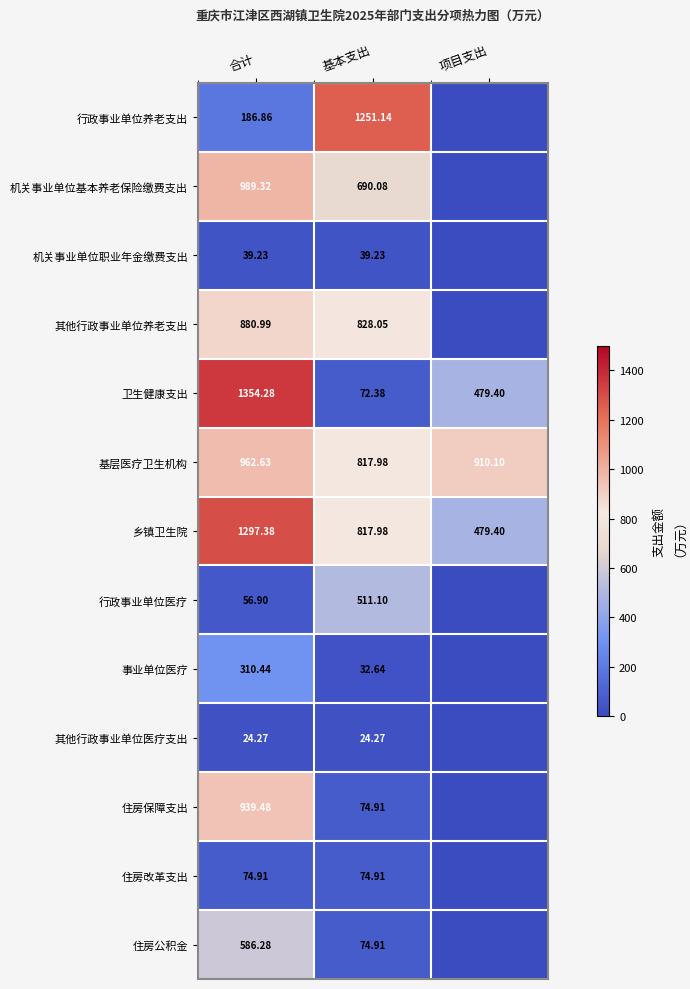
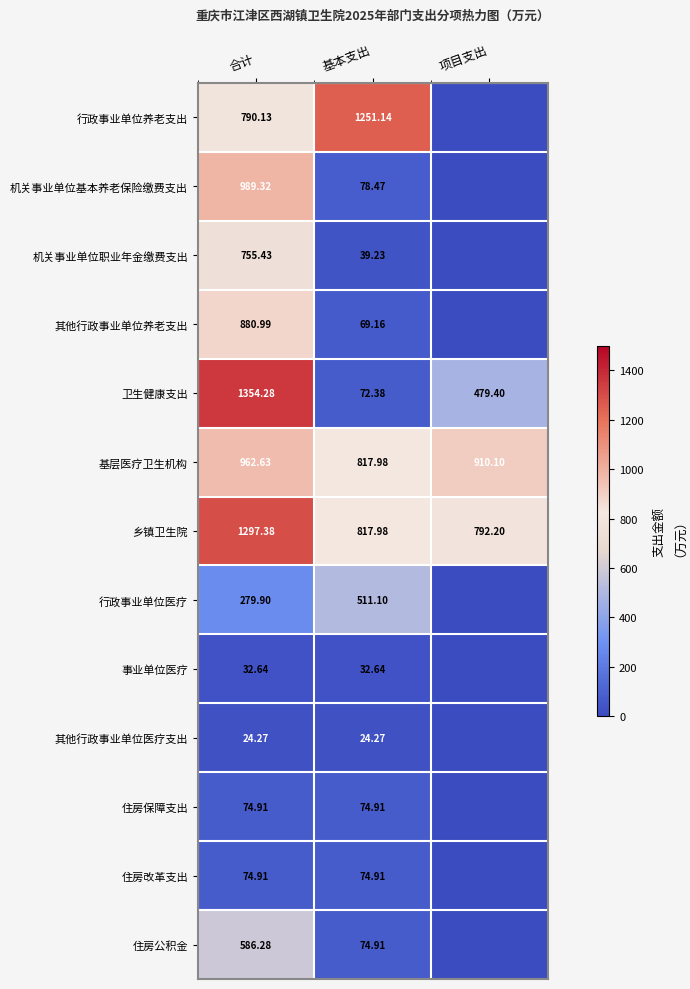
  {
    "行政事业单位养老支出": {
-     "合计": 186.86,
+     "合计": 790.13,
      "基本支出": 1251.14
    },
    "机关事业单位基本养老保险缴费支出": {
      "合计": 989.32,
-     "基本支出": 690.08
+     "基本支出": 78.47
    },
    "机关事业单位职业年金缴费支出": {
-     "合计": 39.23,
+     "合计": 755.43,
      "基本支出": 39.23
    },
    "其他行政事业单位养老支出": {
      "合计": 880.99,
-     "基本支出": 828.05
+     "基本支出": 69.16
    },
    "卫生健康支出": {
      "合计": 1354.28,
      "基本支出": 72.38,
      "项目支出": 479.40
    },
    "基层医疗卫生机构": {
      "合计": 962.63,
      "基本支出": 817.98,
      "项目支出": 910.10
    },
    "乡镇卫生院": {
      "合计": 1297.38,
      "基本支出": 817.98,
-     "项目支出": 479.40
+     "项目支出": 792.20
    },
    "行政事业单位医疗": {
-     "合计": 56.90,
+     "合计": 279.90,
      "基本支出": 511.10
    },
    "事业单位医疗": {
-     "合计": 310.44,
+     "合计": 32.64,
      "基本支出": 32.64
    },
    "其他行政事业单位医疗支出": {
      "合计": 24.27,
      "基本支出": 24.27
    },
    "住房保障支出": {
-     "合计": 939.48,
+     "合计": 74.91,
      "基本支出": 74.91
    },
    "住房改革支出": {
      "合计": 74.91,
      "基本支出": 74.91
    },
    "住房公积金": {
      "合计": 586.28,
      "基本支出": 74.91
    }
  }
